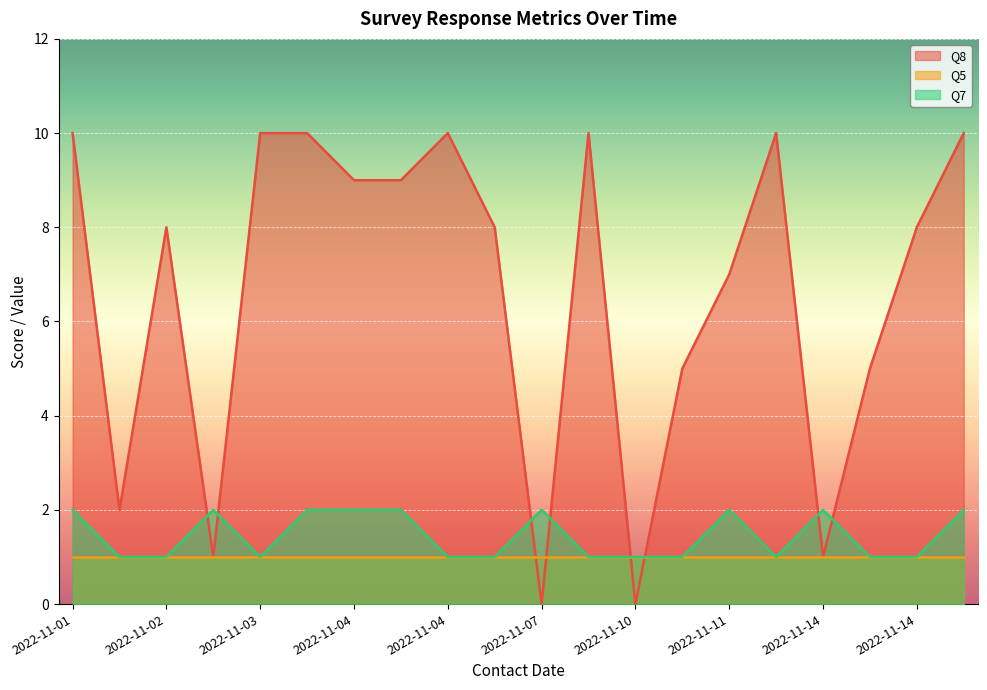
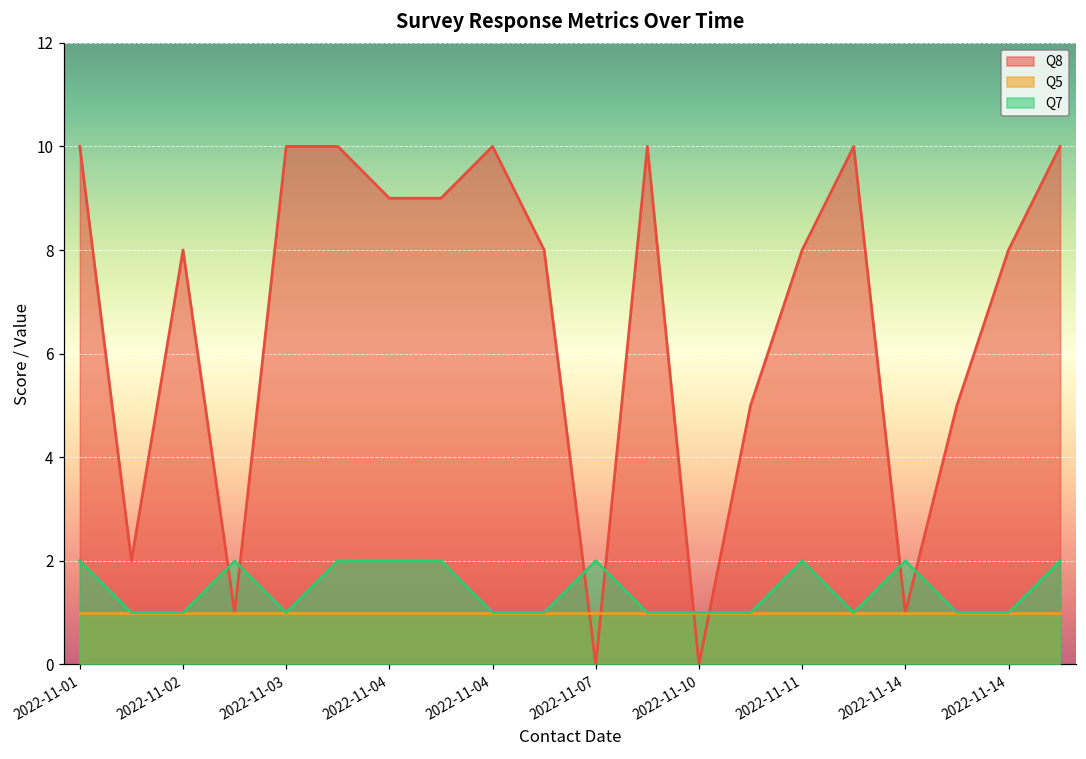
  {
    "Q8": {
      "2022-11-01": 10,
-     "2022-11-11": 7
+     "2022-11-11": 8
    },
    "Q5": {
      "2022-11-01": 1,
      "2022-11-11": 1
    },
    "Q7": {
      "2022-11-01": 2,
      "2022-11-11": 2
    }
  }
